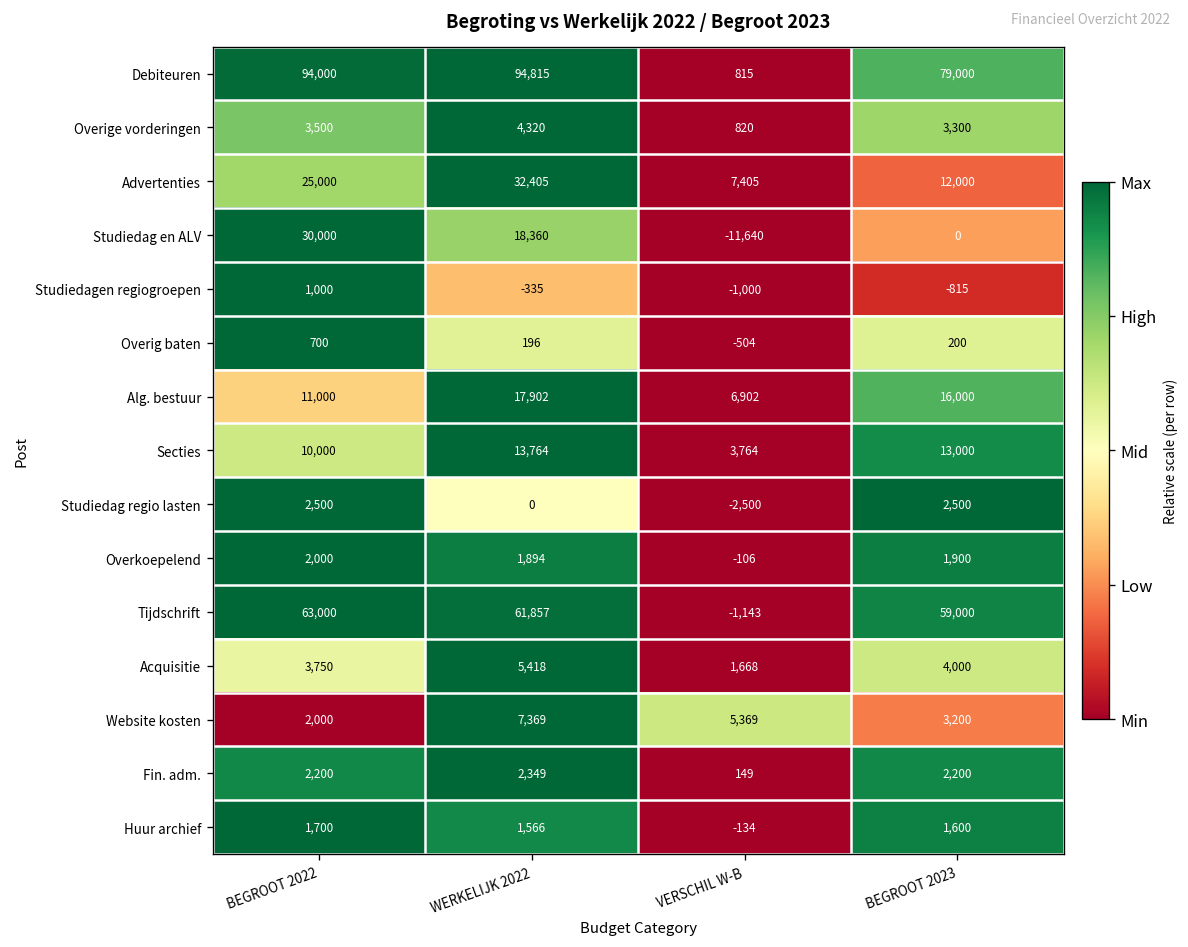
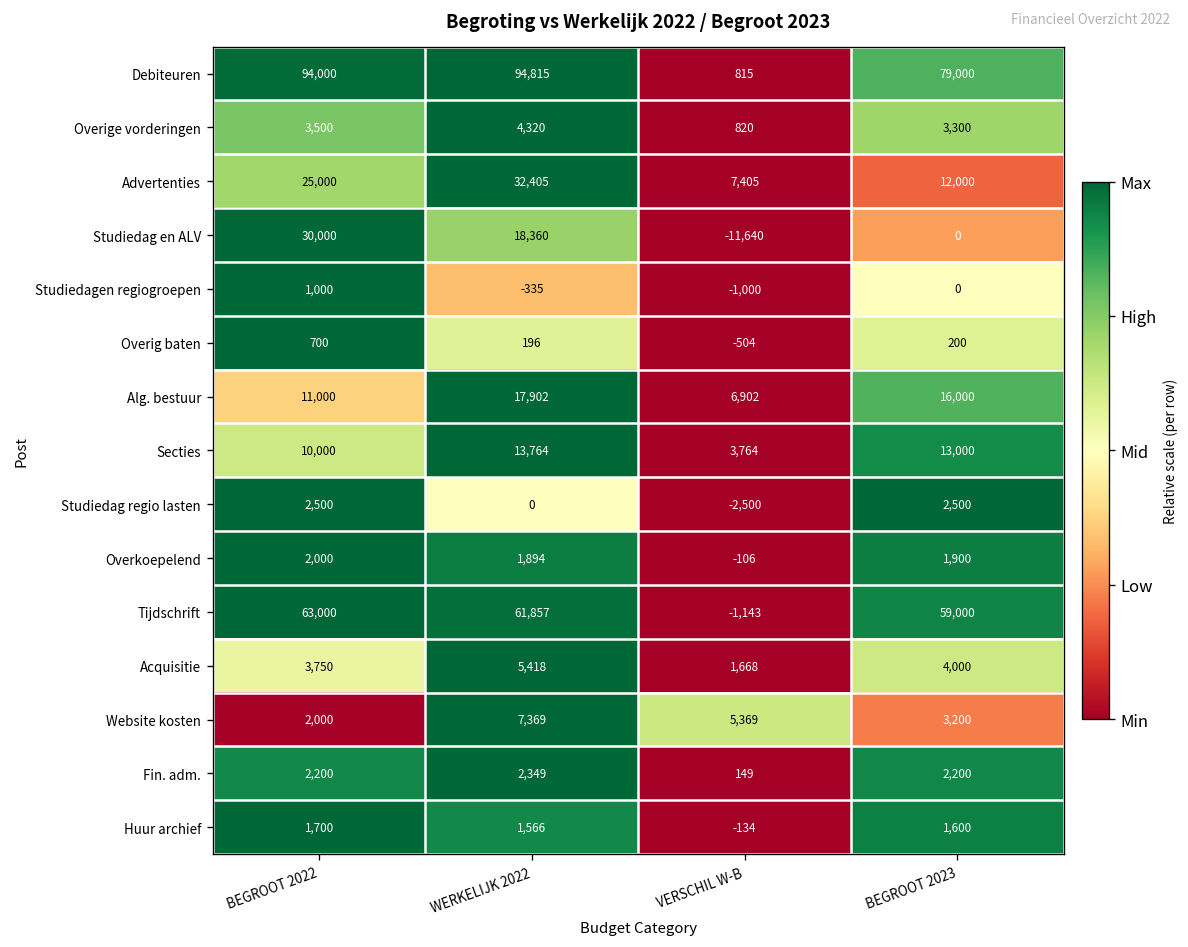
  {
    "Debiteuren": {
      "BEGROOT 2022": "94,000",
      "WERKELIJK 2022": "94,815",
      "VERSCHIL W-B": "815",
      "BEGROOT 2023": "79,000"
    },
    "Overige vorderingen": {
      "BEGROOT 2022": "3,500",
      "WERKELIJK 2022": "4,320",
      "VERSCHIL W-B": "820",
      "BEGROOT 2023": "3,300"
    },
    "Advertenties": {
      "BEGROOT 2022": "25,000",
      "WERKELIJK 2022": "32,405",
      "VERSCHIL W-B": "7,405",
      "BEGROOT 2023": "12,000"
    },
    "Studiedag en ALV": {
      "BEGROOT 2022": "30,000",
      "WERKELIJK 2022": "18,360",
      "VERSCHIL W-B": "-11,640",
      "BEGROOT 2023": "0"
    },
    "Studiedagen regiogroepen": {
      "BEGROOT 2022": "1,000",
      "WERKELIJK 2022": "-335",
      "VERSCHIL W-B": "-1,000",
-     "BEGROOT 2023": "-815"
+     "BEGROOT 2023": "0"
    },
    "Overig baten": {
      "BEGROOT 2022": "700",
      "WERKELIJK 2022": "196",
      "VERSCHIL W-B": "-504",
      "BEGROOT 2023": "200"
    },
    "Alg. bestuur": {
      "BEGROOT 2022": "11,000",
      "WERKELIJK 2022": "17,902",
      "VERSCHIL W-B": "6,902",
      "BEGROOT 2023": "16,000"
    },
    "Secties": {
      "BEGROOT 2022": "10,000",
      "WERKELIJK 2022": "13,764",
      "VERSCHIL W-B": "3,764",
      "BEGROOT 2023": "13,000"
    },
    "Studiedag regio lasten": {
      "BEGROOT 2022": "2,500",
      "WERKELIJK 2022": "0",
      "VERSCHIL W-B": "-2,500",
      "BEGROOT 2023": "2,500"
    },
    "Overkoepelend": {
      "BEGROOT 2022": "2,000",
      "WERKELIJK 2022": "1,894",
      "VERSCHIL W-B": "-106",
      "BEGROOT 2023": "1,900"
    },
    "Tijdschrift": {
      "BEGROOT 2022": "63,000",
      "WERKELIJK 2022": "61,857",
      "VERSCHIL W-B": "-1,143",
      "BEGROOT 2023": "59,000"
    },
    "Acquisitie": {
      "BEGROOT 2022": "3,750",
      "WERKELIJK 2022": "5,418",
      "VERSCHIL W-B": "1,668",
      "BEGROOT 2023": "4,000"
    },
    "Website kosten": {
      "BEGROOT 2022": "2,000",
      "WERKELIJK 2022": "7,369",
      "VERSCHIL W-B": "5,369",
      "BEGROOT 2023": "3,200"
    },
    "Fin. adm.": {
      "BEGROOT 2022": "2,200",
      "WERKELIJK 2022": "2,349",
      "VERSCHIL W-B": "149",
      "BEGROOT 2023": "2,200"
    },
    "Huur archief": {
      "BEGROOT 2022": "1,700",
      "WERKELIJK 2022": "1,566",
      "VERSCHIL W-B": "-134",
      "BEGROOT 2023": "1,600"
    }
  }
